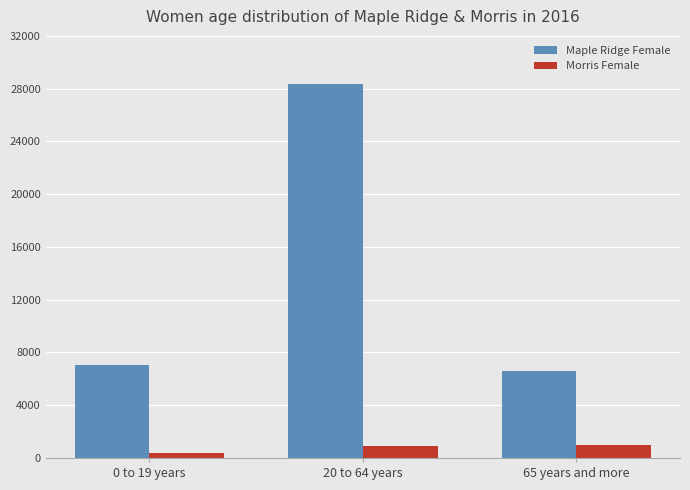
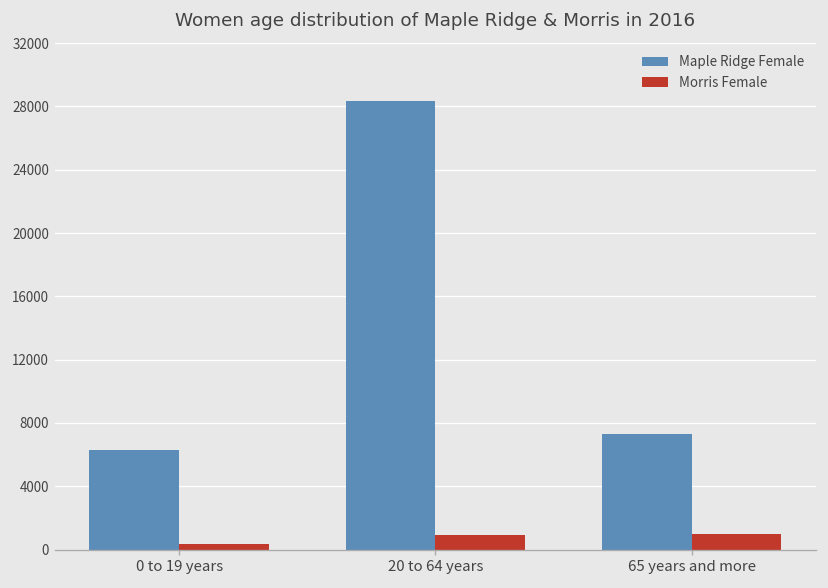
  {
    "Maple Ridge Female": {
-     "0 to 19 years": 7000,
+     "0 to 19 years": 6300,
      "20 to 64 years": 28400,
-     "65 years and more": 6600
+     "65 years and more": 7300
    },
    "Morris Female": {
      "0 to 19 years": 400,
      "20 to 64 years": 900,
      "65 years and more": 1000
    }
  }
